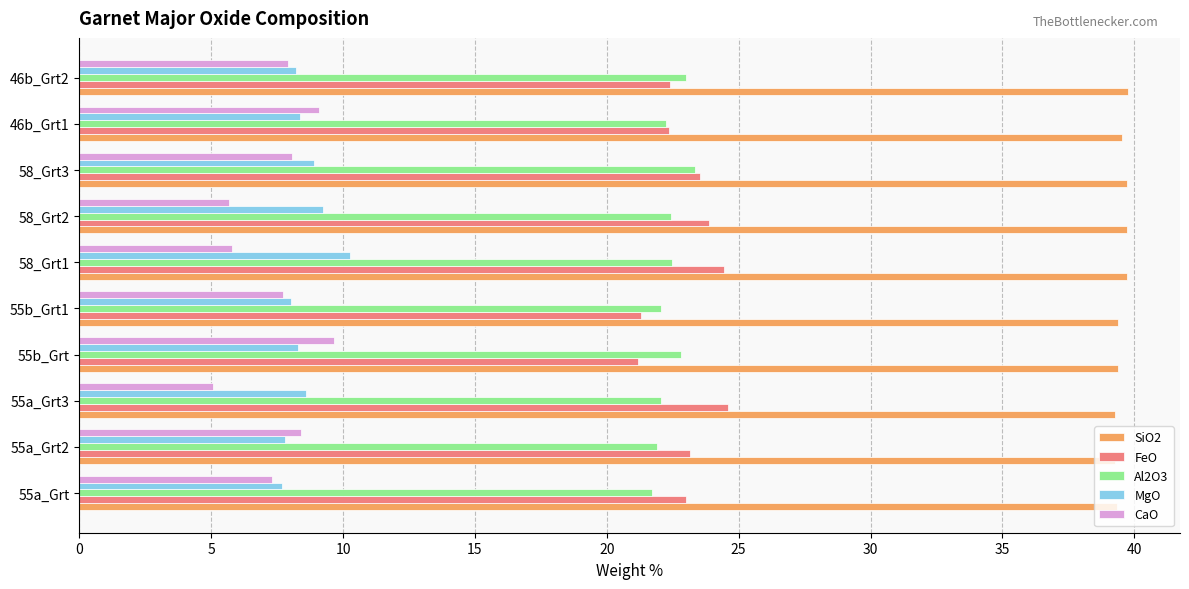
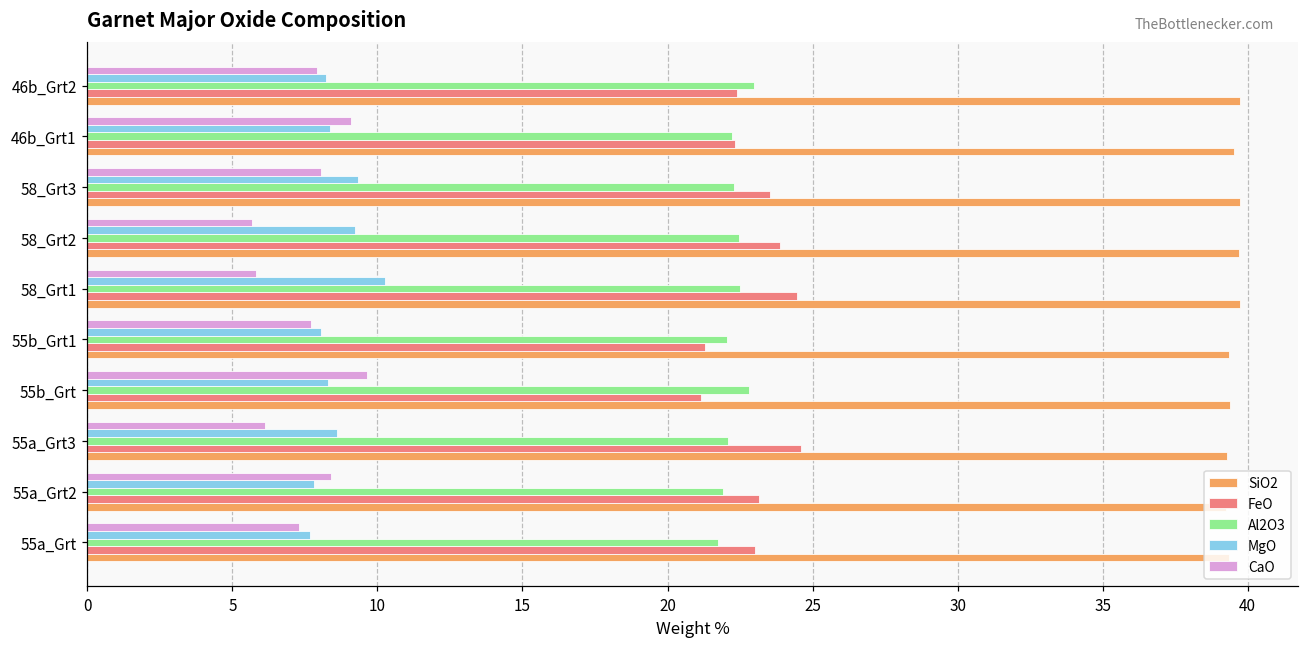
  {
    "Al2O3": {
      "46b_Grt2": 23.0,
      "46b_Grt1": 22.2,
-     "58_Grt3": 23.3,
+     "58_Grt3": 22.3,
      "58_Grt2": 22.5,
      "58_Grt1": 22.5,
      "55b_Grt1": 22.1,
      "55b_Grt": 22.8,
      "55a_Grt3": 22.1,
      "55a_Grt2": 21.9,
      "55a_Grt": 21.7
    },
    "MgO": {
      "46b_Grt2": 8.2,
      "46b_Grt1": 8.4,
-     "58_Grt3": 8.9,
+     "58_Grt3": 9.3,
      "58_Grt2": 9.2,
      "58_Grt1": 10.3,
      "55b_Grt1": 8.0,
      "55b_Grt": 8.3,
      "55a_Grt3": 8.6,
      "55a_Grt2": 7.8,
      "55a_Grt": 7.7
    },
    "CaO": {
      "46b_Grt2": 7.9,
      "46b_Grt1": 9.1,
      "58_Grt3": 8.1,
      "58_Grt2": 5.7,
      "58_Grt1": 5.8,
      "55b_Grt1": 7.7,
      "55b_Grt": 9.7,
-     "55a_Grt3": 5.1,
+     "55a_Grt3": 6.1,
      "55a_Grt2": 8.4,
      "55a_Grt": 7.3
    }
  }
